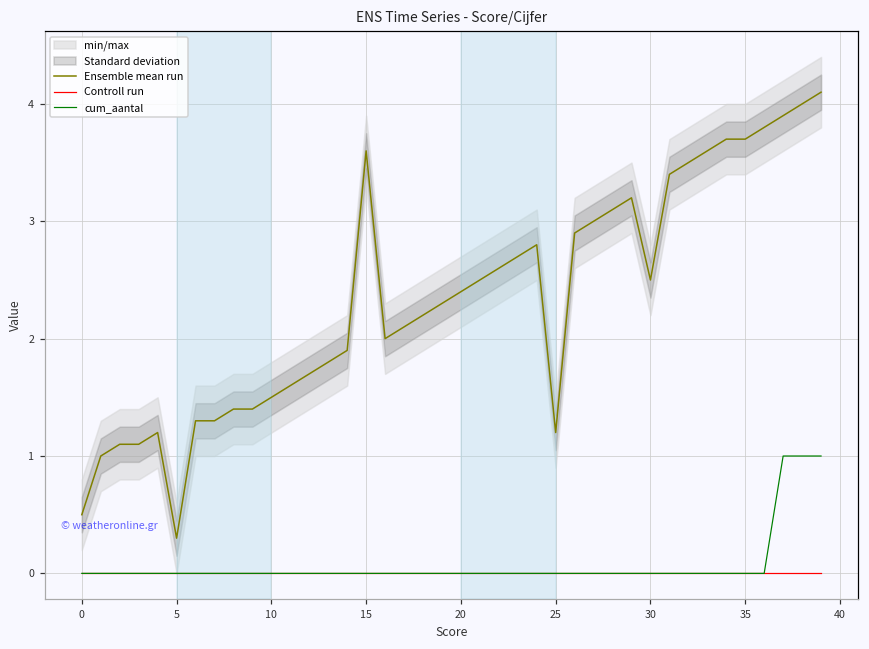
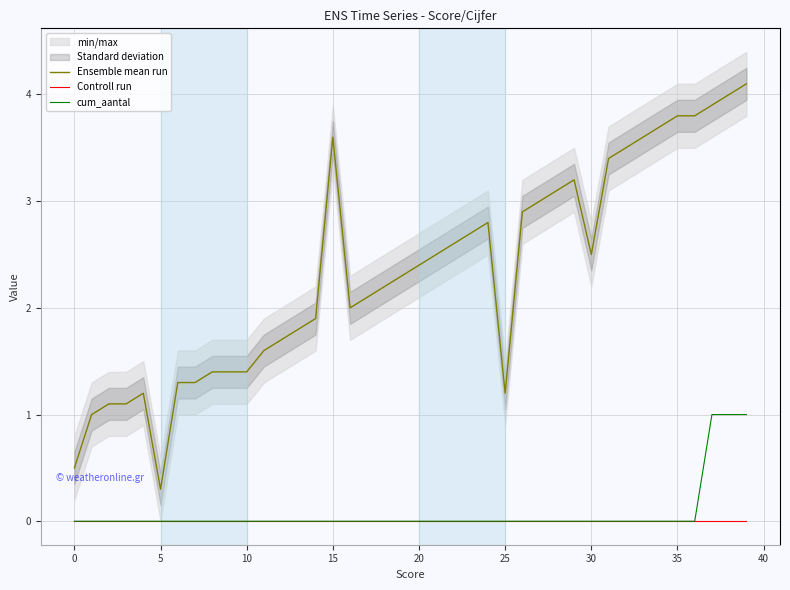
  {
    "Ensemble mean run": {
      "0": 0.5,
      "5": 0.3,
-     "10": 1.5,
+     "10": 1.4,
      "15": 3.6,
      "20": 2.4,
      "25": 1.2,
      "30": 2.5,
-     "35": 3.7
+     "35": 3.8
    }
  }
